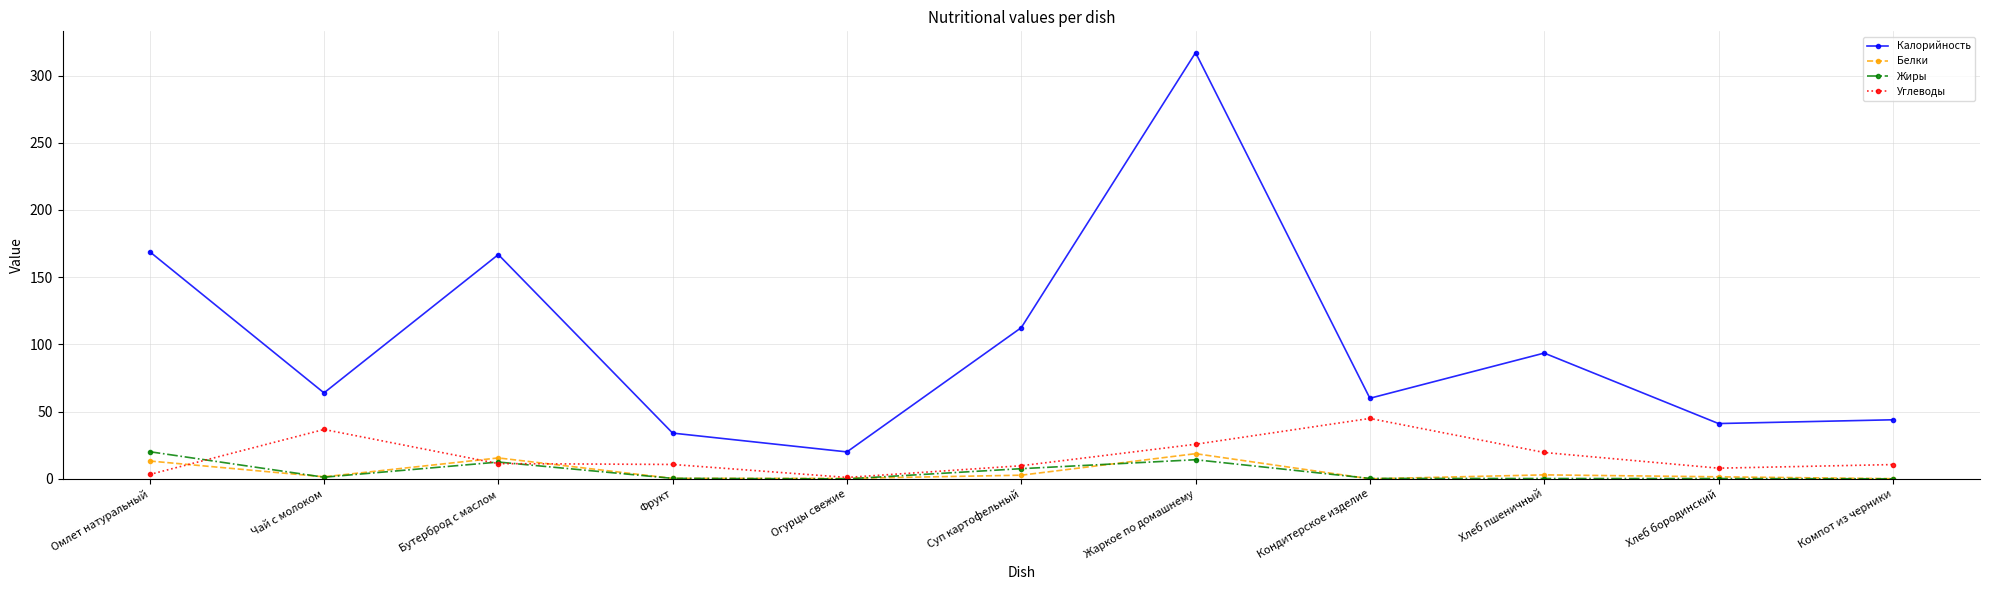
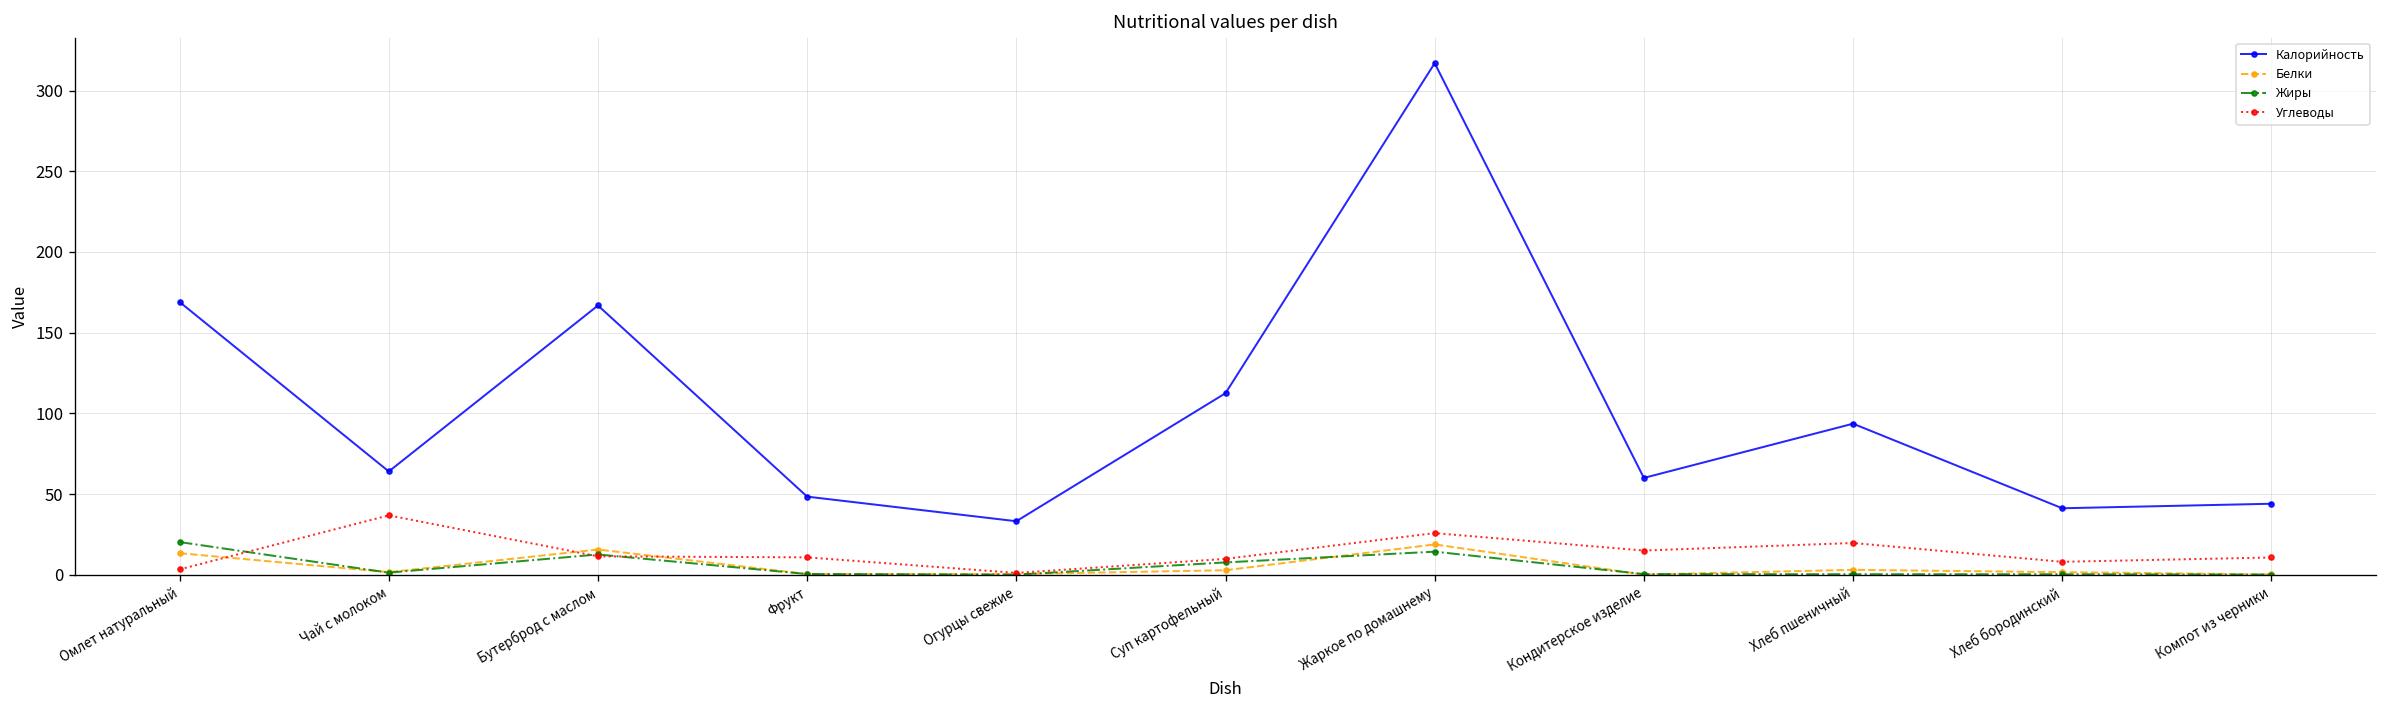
  {
    "Калорийность": {
      "Омлет натуральный": 169,
      "Чай с молоком": 64,
      "Бутерброд с маслом": 167,
-     "Фрукт": 34,
-     "Огурцы свежие": 20,
+     "Фрукт": 48,
+     "Огурцы свежие": 33,
      "Суп картофельный": 113,
      "Жаркое по домашнему": 317,
      "Кондитерское изделие": 60,
      "Хлеб пшеничный": 94,
      "Хлеб бородинский": 41,
      "Компот из черники": 44
    },
    "Белки": {
      "Омлет натуральный": 13,
      "Бутерброд с маслом": 16,
      "Суп картофельный": 3,
      "Жаркое по домашнему": 19,
      "Хлеб пшеничный": 3
    },
    "Жиры": {
      "Омлет натуральный": 20,
      "Суп картофельный": 8,
      "Жаркое по домашнему": 14,
      "Хлеб пшеничный": 0
    },
    "Углеводы": {
      "Омлет натуральный": 3,
      "Чай с молоком": 37,
      "Фрукт": 11,
      "Суп картофельный": 10,
      "Жаркое по домашнему": 26,
-     "Кондитерское изделие": 45,
+     "Кондитерское изделие": 15,
      "Хлеб пшеничный": 20,
      "Хлеб бородинский": 8,
      "Компот из черники": 11
    }
  }
